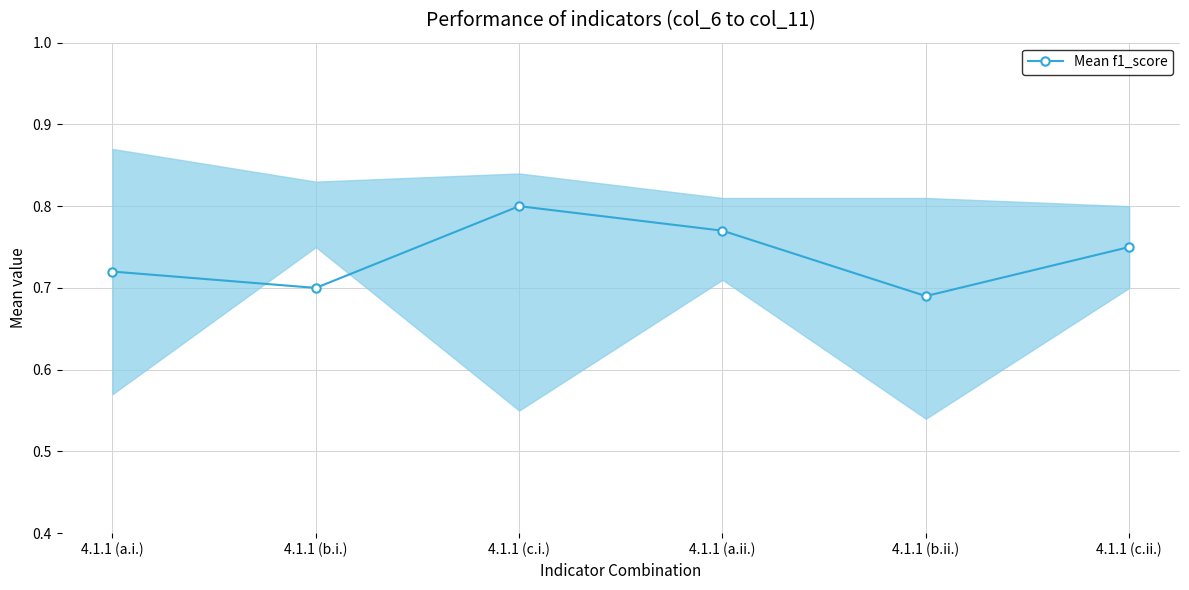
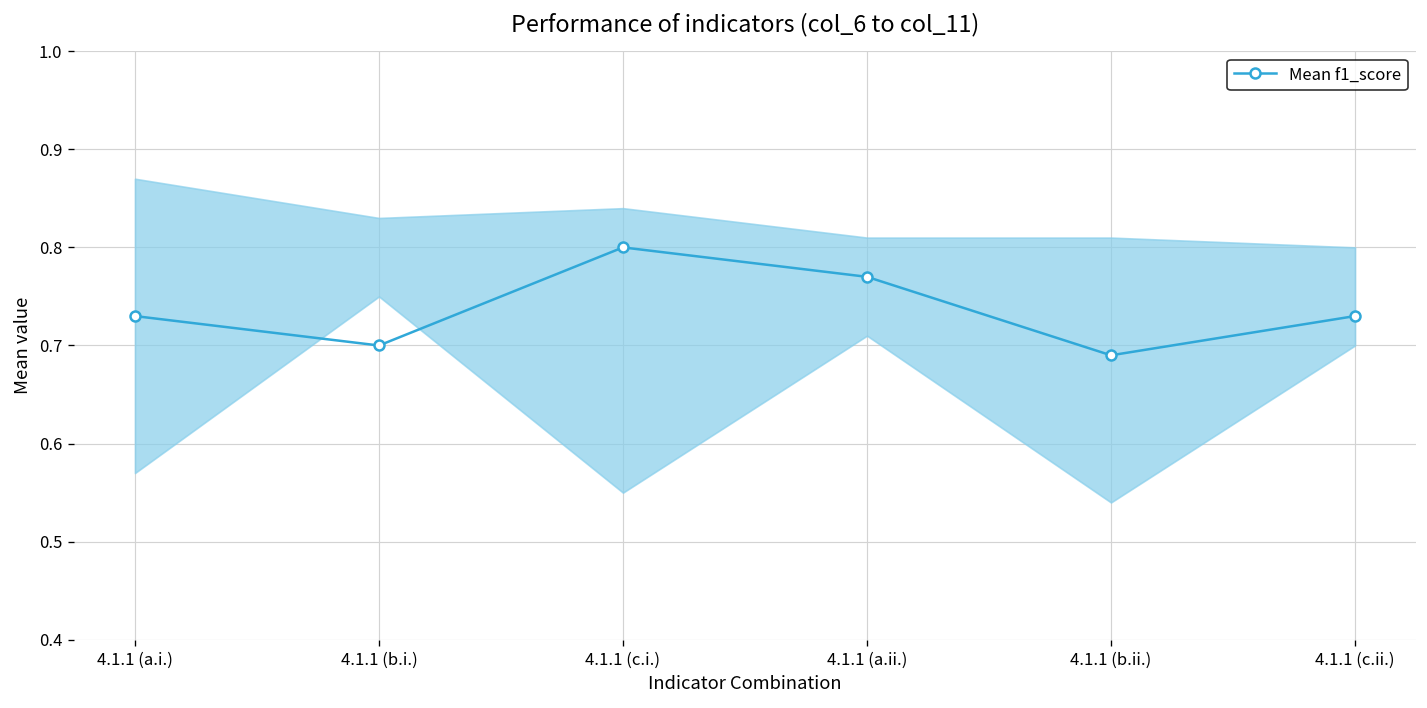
  {
    "Mean f1_score": {
-     "4.1.1 (a.i.)": 0.72,
+     "4.1.1 (a.i.)": 0.73,
      "4.1.1 (b.i.)": 0.70,
      "4.1.1 (c.i.)": 0.80,
      "4.1.1 (a.ii.)": 0.77,
      "4.1.1 (b.ii.)": 0.69,
-     "4.1.1 (c.ii.)": 0.75
+     "4.1.1 (c.ii.)": 0.73
    }
  }
